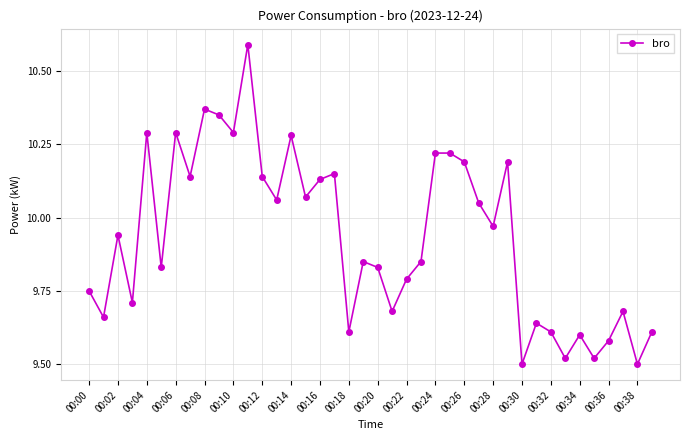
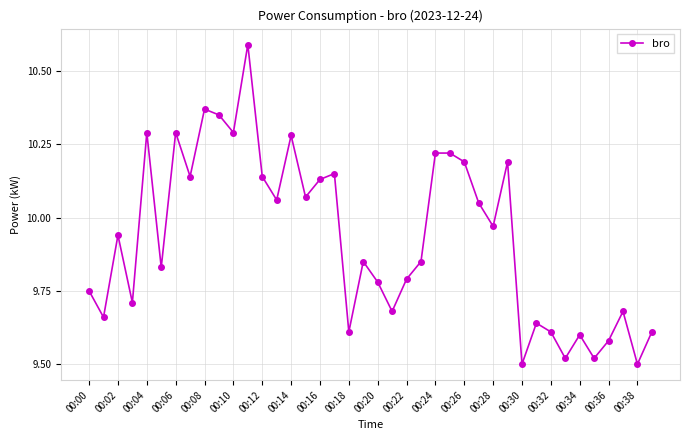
  {
    "00:00": 9.75,
    "00:02": 9.94,
    "00:04": 10.29,
    "00:06": 10.29,
    "00:08": 10.37,
    "00:10": 10.29,
    "00:12": 10.14,
    "00:14": 10.28,
    "00:16": 10.13,
    "00:18": 9.61,
-   "00:20": 9.83,
+   "00:20": 9.78,
    "00:22": 9.79,
    "00:24": 10.22,
    "00:26": 10.19,
    "00:28": 9.97,
    "00:30": 9.50,
    "00:32": 9.61,
    "00:34": 9.60,
    "00:36": 9.58,
    "00:38": 9.50
  }
